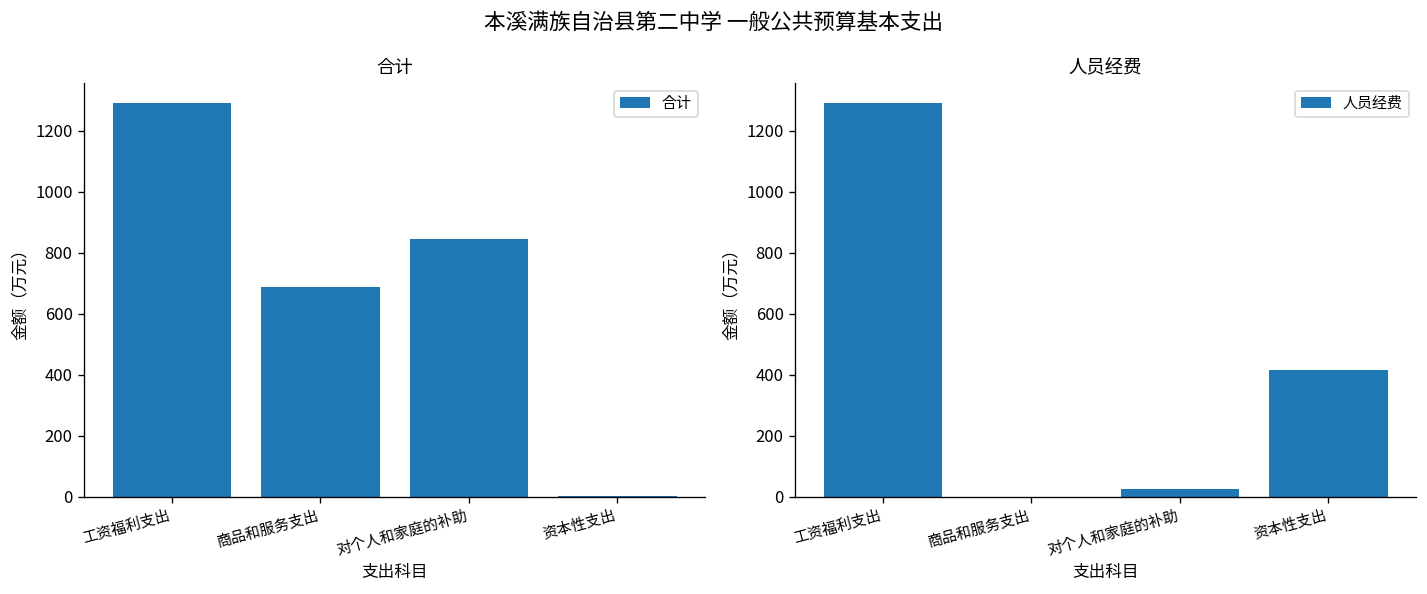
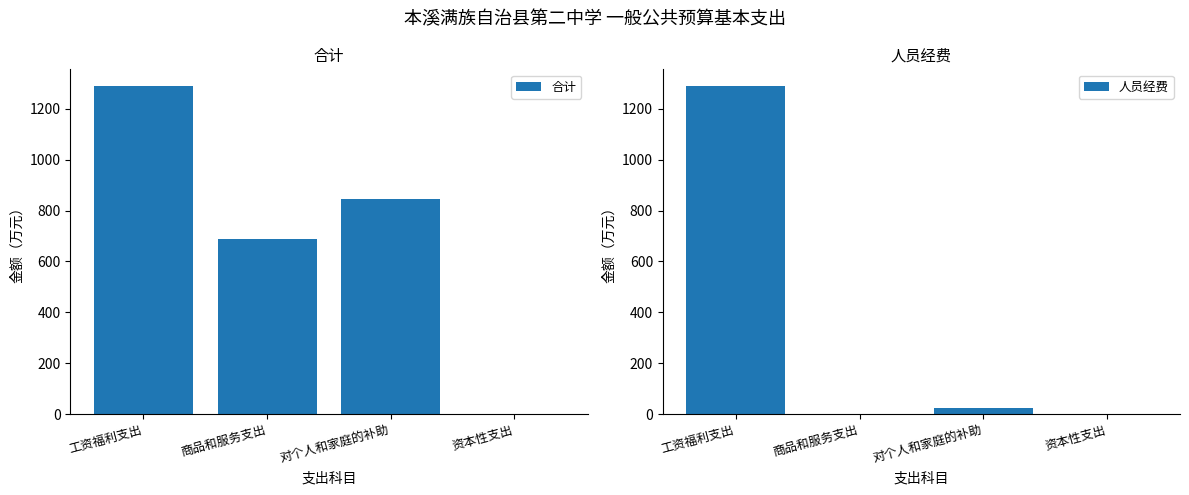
  {
    "合计": {
      "工资福利支出": 1290,
      "商品和服务支出": 690,
      "对个人和家庭的补助": 850
    },
    "人员经费": {
      "工资福利支出": 1290,
      "商品和服务支出": 0,
      "对个人和家庭的补助": 20,
-     "资本性支出": 410
+     "资本性支出": 0
    }
  }
